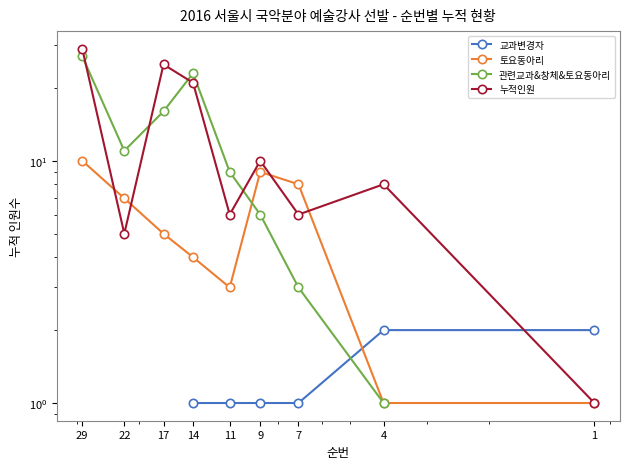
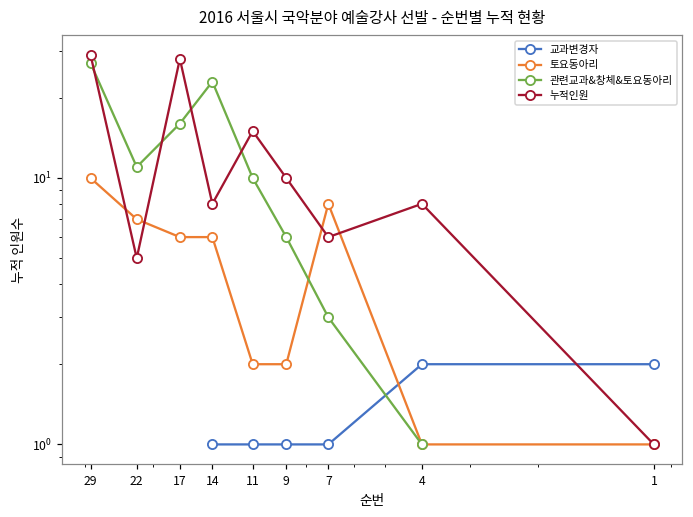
  {
    "교과변경자": {
      "14": 1,
      "11": 1,
      "9": 1,
      "7": 1,
      "4": 2,
      "1": 2
    },
    "토요동아리": {
      "29": 10,
      "22": 7,
-     "17": 5,
-     "14": 4,
-     "11": 3,
-     "9": 9,
+     "17": 6,
+     "14": 6,
+     "11": 2,
+     "9": 2,
      "7": 8
    },
    "관련교과&창체&토요동아리": {
      "29": 27,
      "22": 11,
      "17": 16,
      "14": 23,
-     "11": 9,
+     "11": 10,
      "9": 6,
      "7": 3
    },
    "누적인원": {
      "29": 29,
      "22": 5,
-     "17": 25,
-     "14": 21,
-     "11": 6,
+     "17": 28,
+     "14": 8,
+     "11": 15,
      "9": 10,
      "7": 6,
      "4": 8
    }
  }
